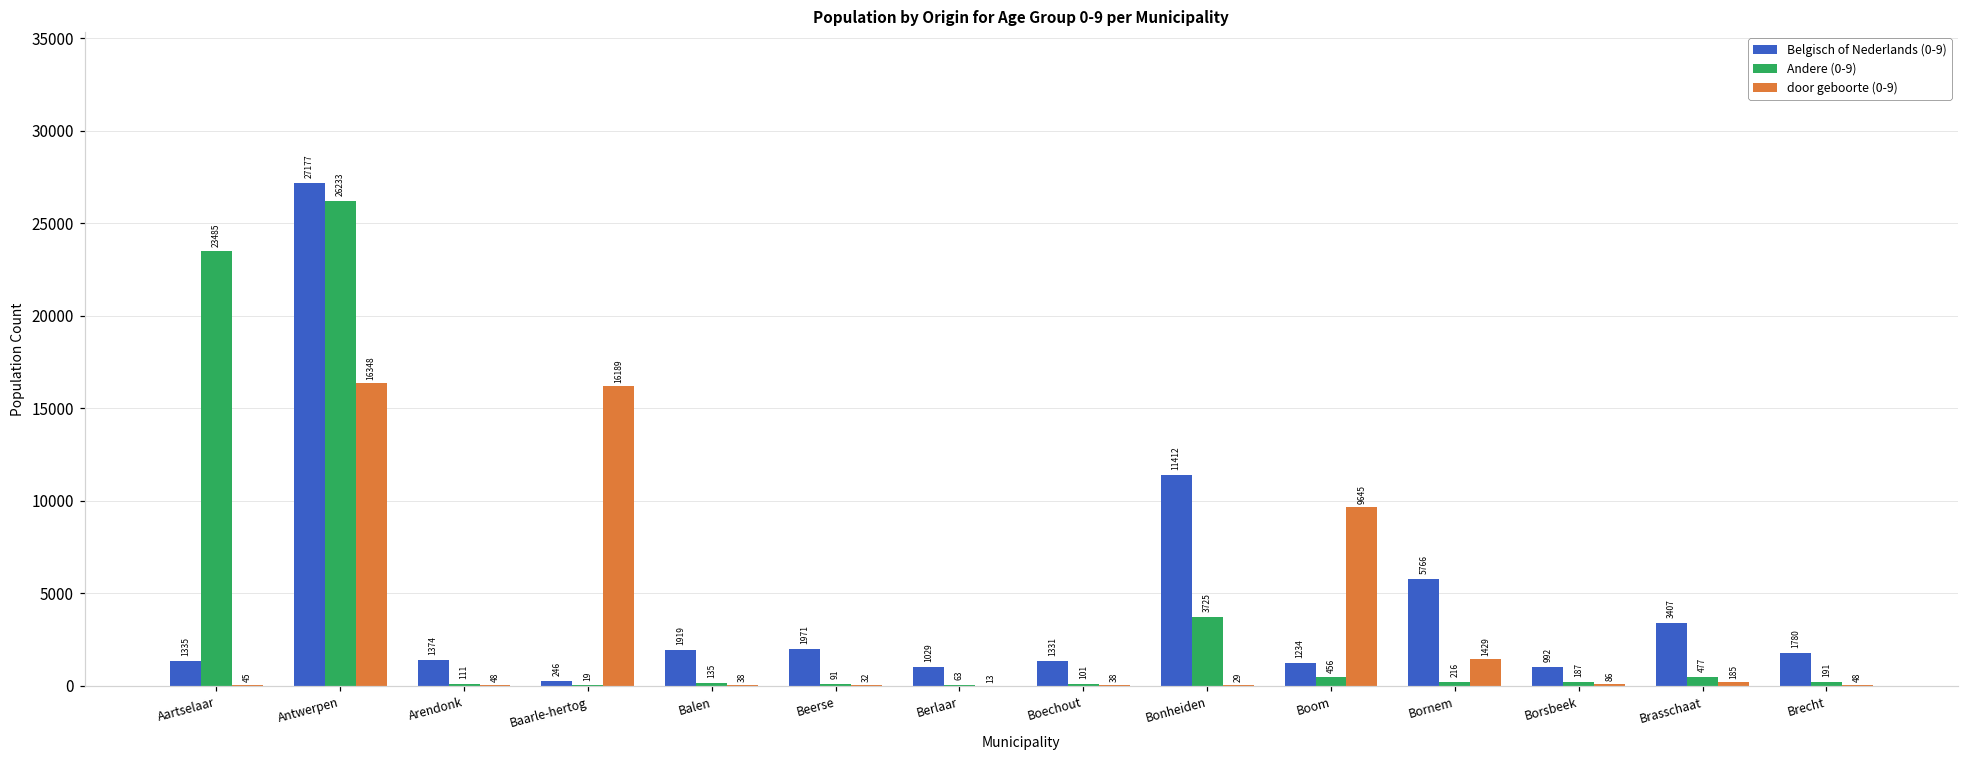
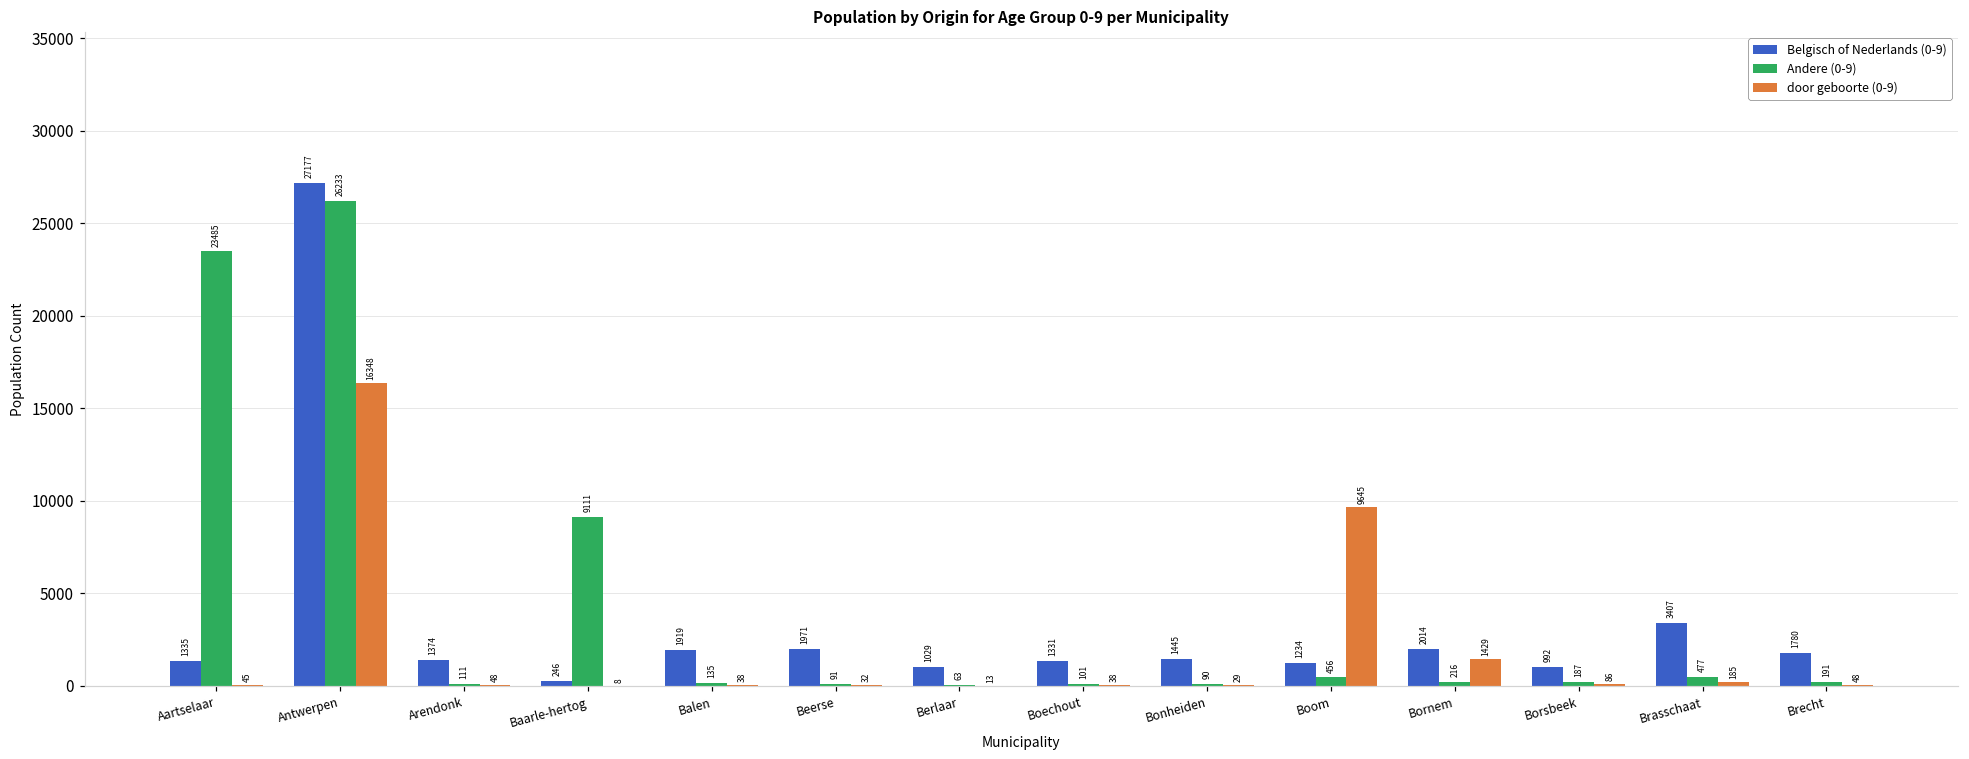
  {
    "Belgisch of Nederlands (0-9)": {
      "Aartselaar": 1335,
      "Antwerpen": 27177,
      "Arendonk": 1374,
      "Baarle-hertog": 246,
      "Balen": 1919,
      "Beerse": 1971,
      "Berlaar": 1029,
      "Boechout": 1331,
-     "Bonheiden": 11412,
+     "Bonheiden": 1445,
      "Boom": 1234,
-     "Bornem": 5766,
+     "Bornem": 2014,
      "Borsbeek": 992,
      "Brasschaat": 3407,
      "Brecht": 1780
    },
    "Andere (0-9)": {
      "Aartselaar": 23485,
      "Antwerpen": 26233,
      "Arendonk": 111,
-     "Baarle-hertog": 19,
+     "Baarle-hertog": 9111,
      "Balen": 135,
      "Beerse": 91,
      "Berlaar": 63,
      "Boechout": 101,
-     "Bonheiden": 3725,
+     "Bonheiden": 90,
      "Boom": 456,
      "Bornem": 216,
      "Borsbeek": 187,
      "Brasschaat": 477,
      "Brecht": 191
    },
    "door geboorte (0-9)": {
      "Aartselaar": 45,
      "Antwerpen": 16348,
      "Arendonk": 48,
-     "Baarle-hertog": 16189,
+     "Baarle-hertog": 8,
      "Balen": 38,
      "Beerse": 32,
      "Berlaar": 13,
      "Boechout": 38,
      "Bonheiden": 29,
      "Boom": 9645,
      "Bornem": 1429,
      "Borsbeek": 86,
      "Brasschaat": 185,
      "Brecht": 48
    }
  }
